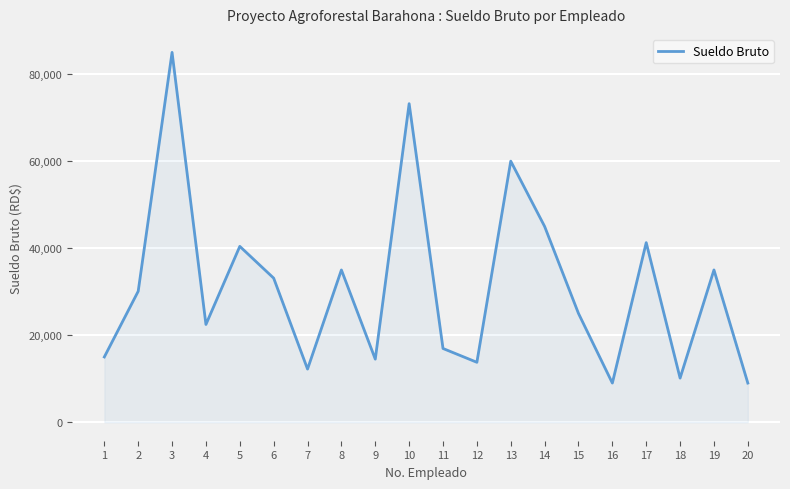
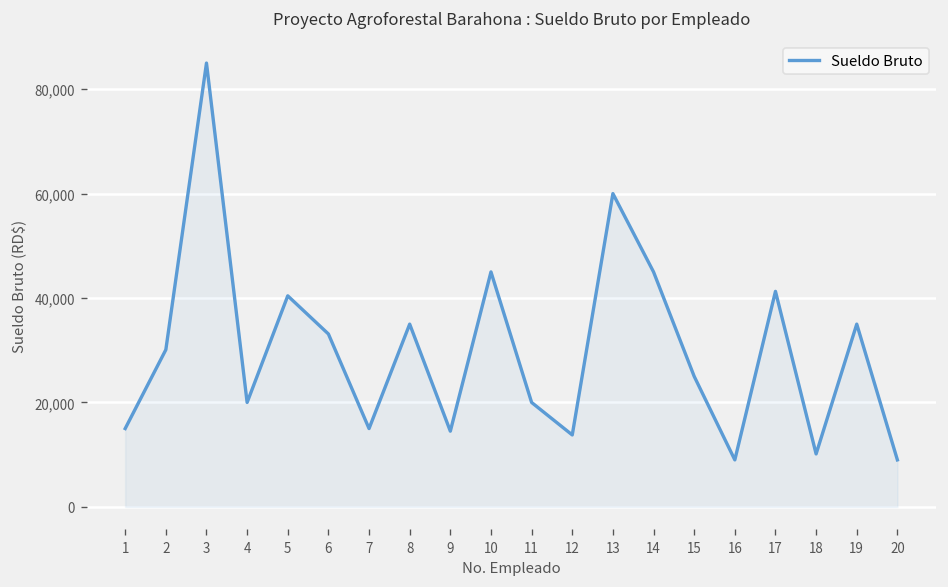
  {
    "1": "15,000",
    "2": "30,000",
    "3": "85,000",
-   "4": "22,000",
+   "4": "20,000",
    "5": "40,000",
    "6": "33,000",
-   "7": "12,000",
+   "7": "15,000",
    "8": "35,000",
    "9": "15,000",
-   "10": "73,000",
-   "11": "17,000",
+   "10": "45,000",
+   "11": "20,000",
    "12": "14,000",
    "13": "60,000",
    "14": "45,000",
    "15": "25,000",
    "16": "9,000",
    "17": "41,000",
    "18": "10,000",
    "19": "35,000",
    "20": "9,000"
  }
